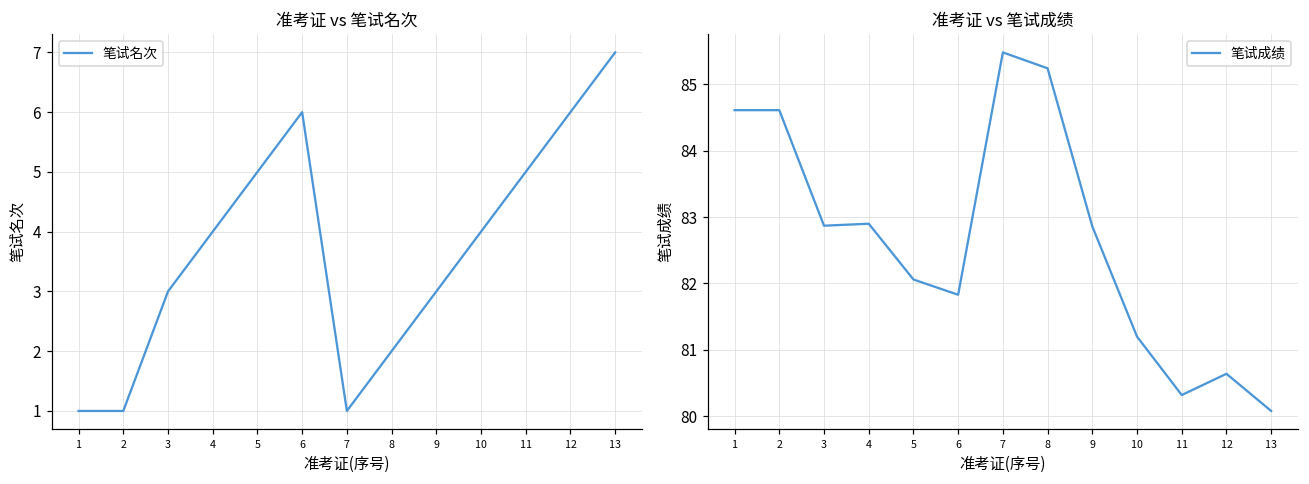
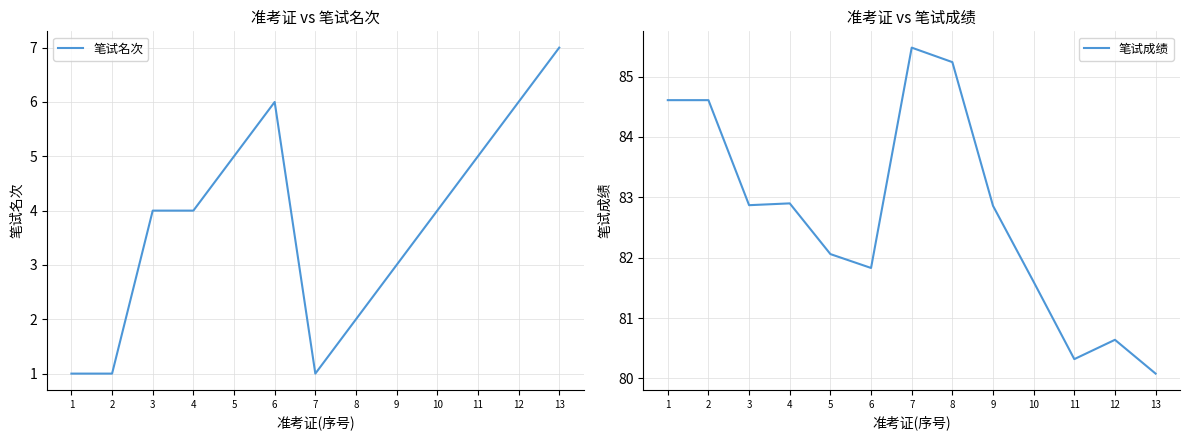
  {
    "准考证 vs 笔试名次": {
      "1": 1,
      "2": 1,
-     "3": 3,
+     "3": 4,
      "4": 4,
      "5": 5,
      "6": 6,
      "7": 1,
      "8": 2,
      "9": 3,
      "10": 4,
      "11": 5,
      "12": 6,
      "13": 7
    },
    "准考证 vs 笔试成绩": {
      "1": 84.6,
      "2": 84.6,
      "3": 82.9,
      "4": 82.9,
      "5": 82.1,
      "6": 81.8,
      "7": 85.5,
      "8": 85.2,
      "9": 82.9,
-     "10": 81.2,
+     "10": 81.6,
      "11": 80.3,
      "12": 80.6,
      "13": 80.1
    }
  }
